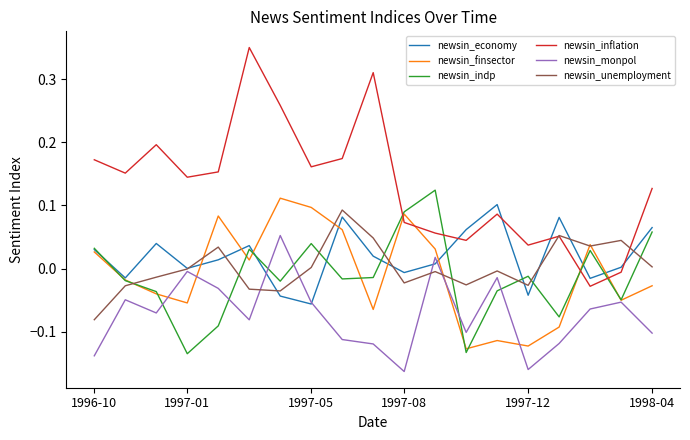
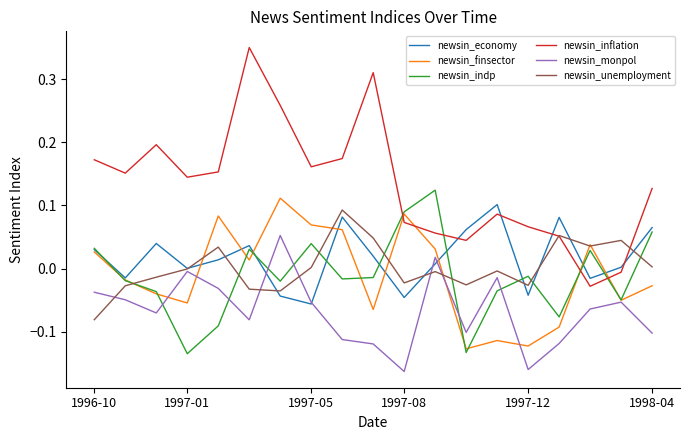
  {
    "newsin_economy": {
-     "1997-08": -0.01,
+     "1997-08": -0.05,
      "1997-12": -0.04,
      "1998-04": 0.06
    },
    "newsin_finsector": {
      "1997-01": -0.05,
-     "1997-05": 0.10,
+     "1997-05": 0.07,
      "1997-12": -0.12,
      "1998-04": -0.03
    },
    "newsin_indp": {
      "1997-01": -0.13,
      "1997-05": 0.04,
      "1997-12": -0.01,
      "1998-04": 0.06
    },
    "newsin_inflation": {
      "1996-10": 0.17,
      "1997-01": 0.14,
      "1997-05": 0.16,
      "1997-08": 0.07,
-     "1997-12": 0.04,
+     "1997-12": 0.07,
      "1998-04": 0.13
    },
    "newsin_monpol": {
-     "1996-10": -0.14,
+     "1996-10": -0.04,
      "1997-08": -0.16,
      "1997-12": -0.16,
      "1998-04": -0.10
    },
    "newsin_unemployment": {
      "1996-10": -0.08,
      "1997-05": 0.00,
      "1997-08": -0.02,
      "1997-12": -0.03,
      "1998-04": 0.00
    }
  }
